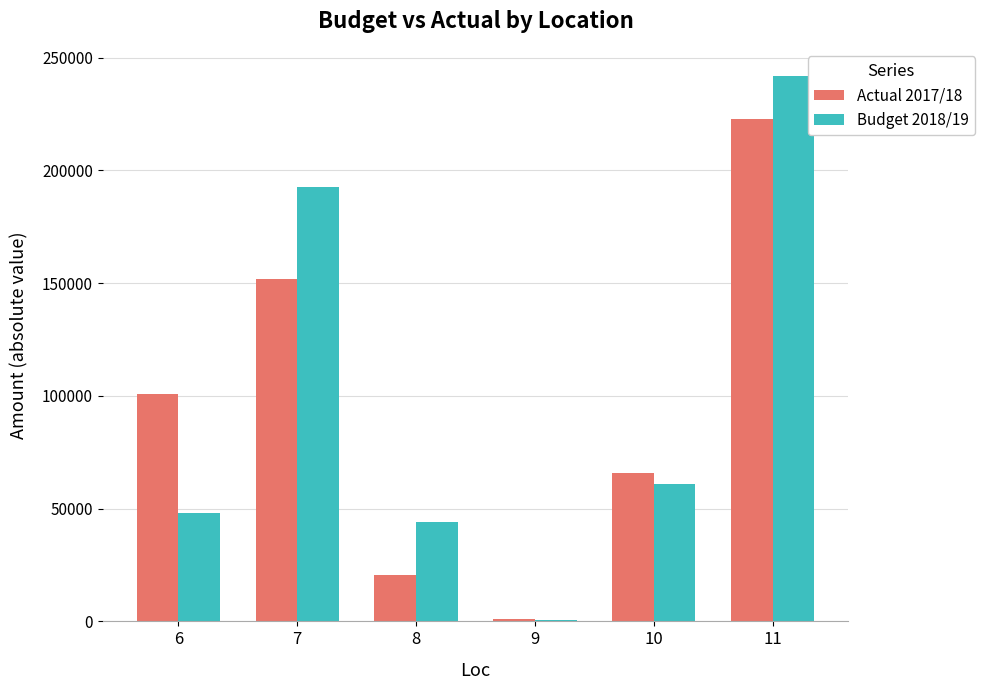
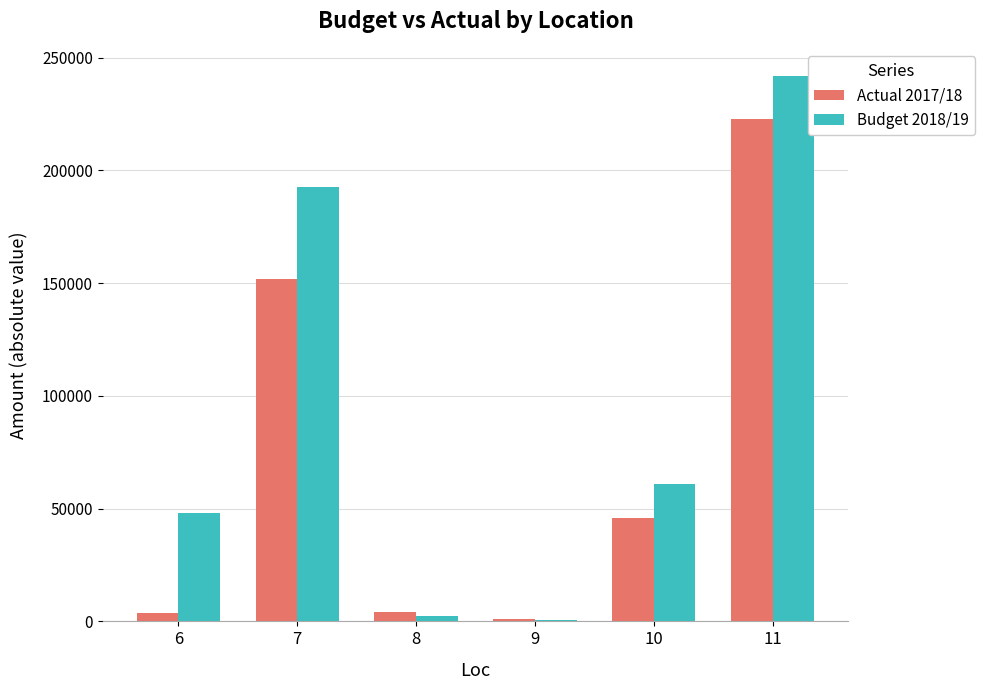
  {
    "Actual 2017/18": {
-     "6": 101000,
+     "6": 4000,
      "7": 152000,
-     "8": 21000,
-     "10": 66000,
+     "8": 4000,
+     "10": 46000,
      "11": 223000
    },
    "Budget 2018/19": {
      "6": 48000,
      "7": 193000,
-     "8": 44000,
+     "8": 2000,
      "10": 61000,
      "11": 242000
    }
  }
